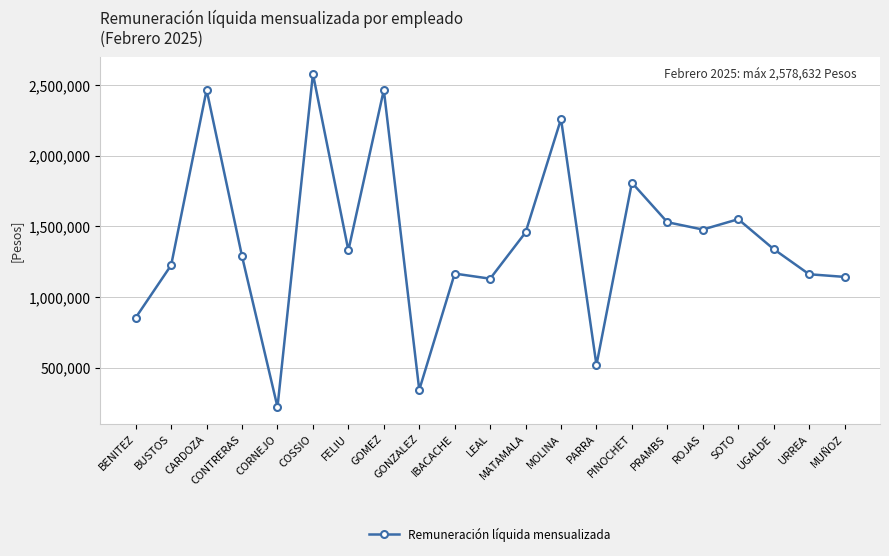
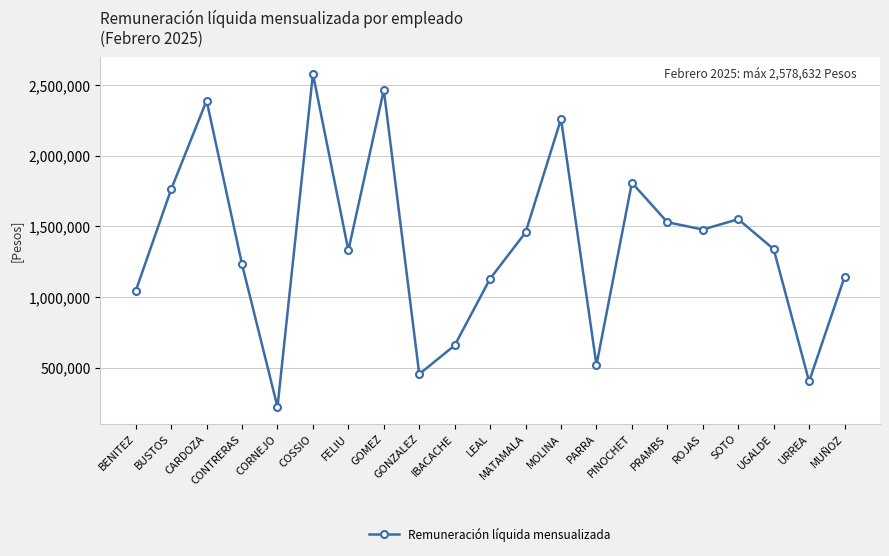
  {
-   "BENITEZ": "850,000",
-   "BUSTOS": "1,230,000",
-   "CARDOZA": "2,470,000",
-   "CONTRERAS": "1,290,000",
+   "BENITEZ": "1,040,000",
+   "BUSTOS": "1,760,000",
+   "CARDOZA": "2,390,000",
+   "CONTRERAS": "1,230,000",
    "CORNEJO": "220,000",
    "COSSIO": "2,580,000",
    "FELIU": "1,330,000",
    "GOMEZ": "2,470,000",
-   "GONZALEZ": "340,000",
-   "IBACACHE": "1,170,000",
+   "GONZALEZ": "450,000",
+   "IBACACHE": "660,000",
    "LEAL": "1,130,000",
    "MATAMALA": "1,460,000",
    "MOLINA": "2,260,000",
    "PARRA": "520,000",
    "PINOCHET": "1,810,000",
    "PRAMBS": "1,530,000",
    "ROJAS": "1,480,000",
    "SOTO": "1,550,000",
    "UGALDE": "1,340,000",
-   "URREA": "1,160,000",
+   "URREA": "400,000",
    "MUÑOZ": "1,140,000"
  }
